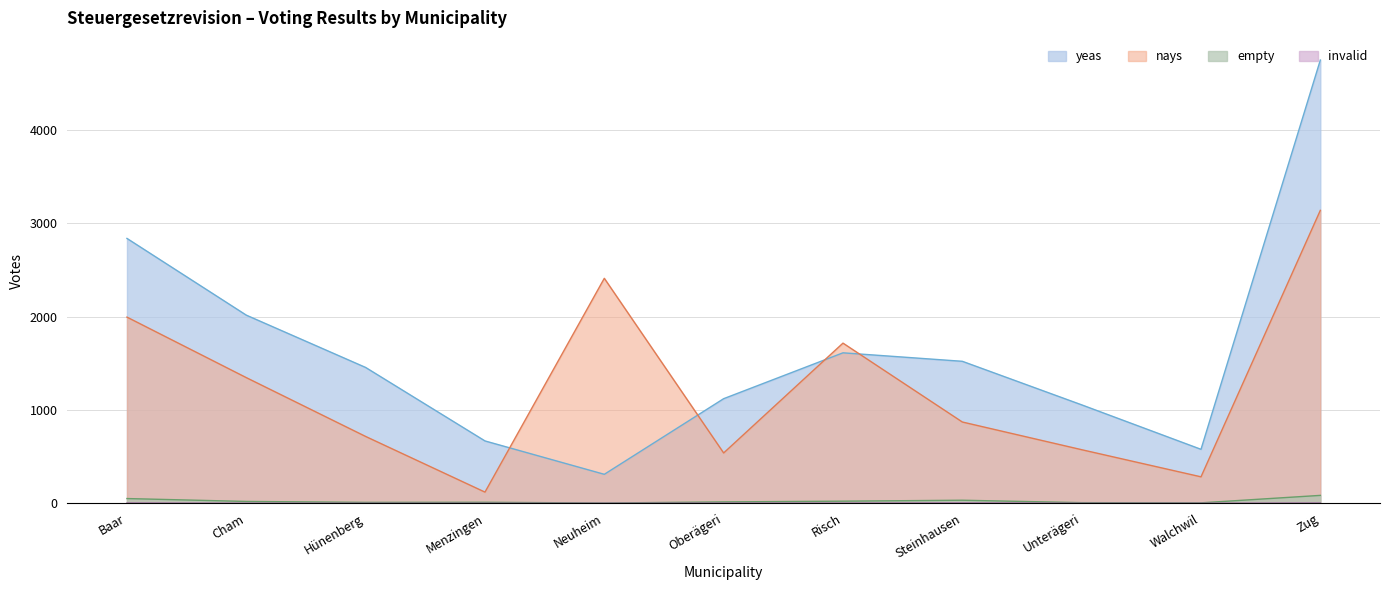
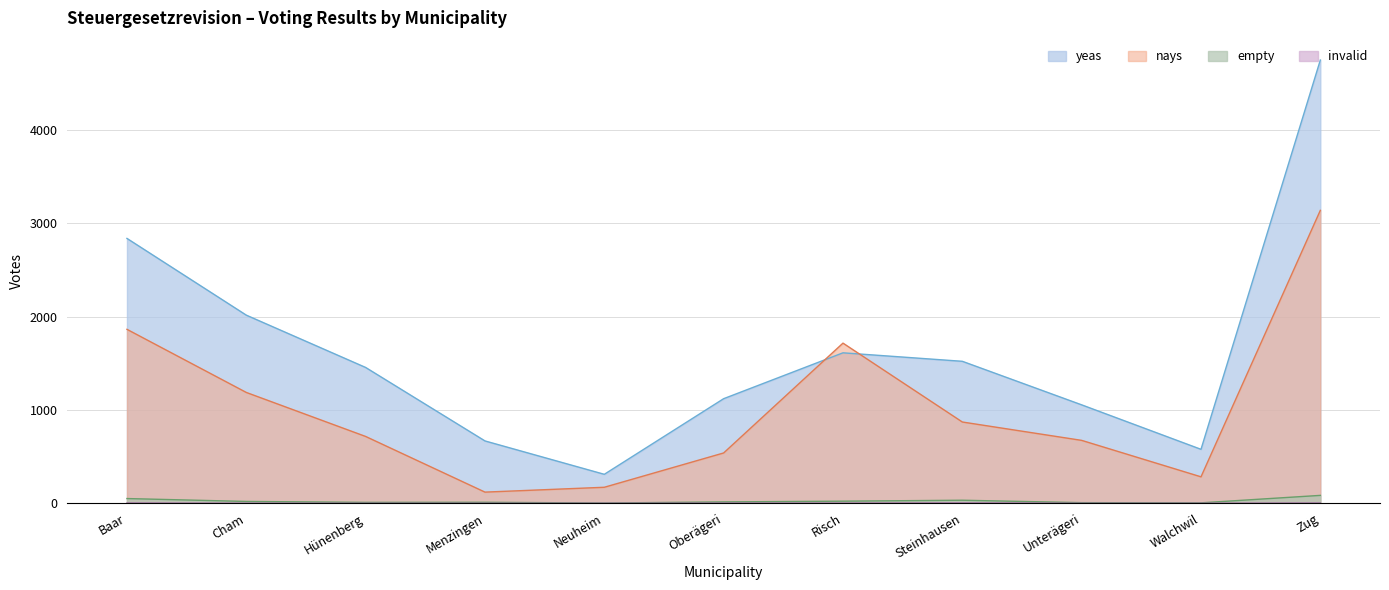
  {
    "nays": {
-     "Baar": 2000,
-     "Cham": 1300,
+     "Baar": 1900,
+     "Cham": 1200,
      "Hünenberg": 700,
      "Menzingen": 100,
-     "Neuheim": 2400,
+     "Neuheim": 200,
      "Oberägeri": 500,
      "Risch": 1700,
      "Steinhausen": 900,
-     "Unterägeri": 600,
+     "Unterägeri": 700,
      "Walchwil": 300,
      "Zug": 3100
    }
  }
